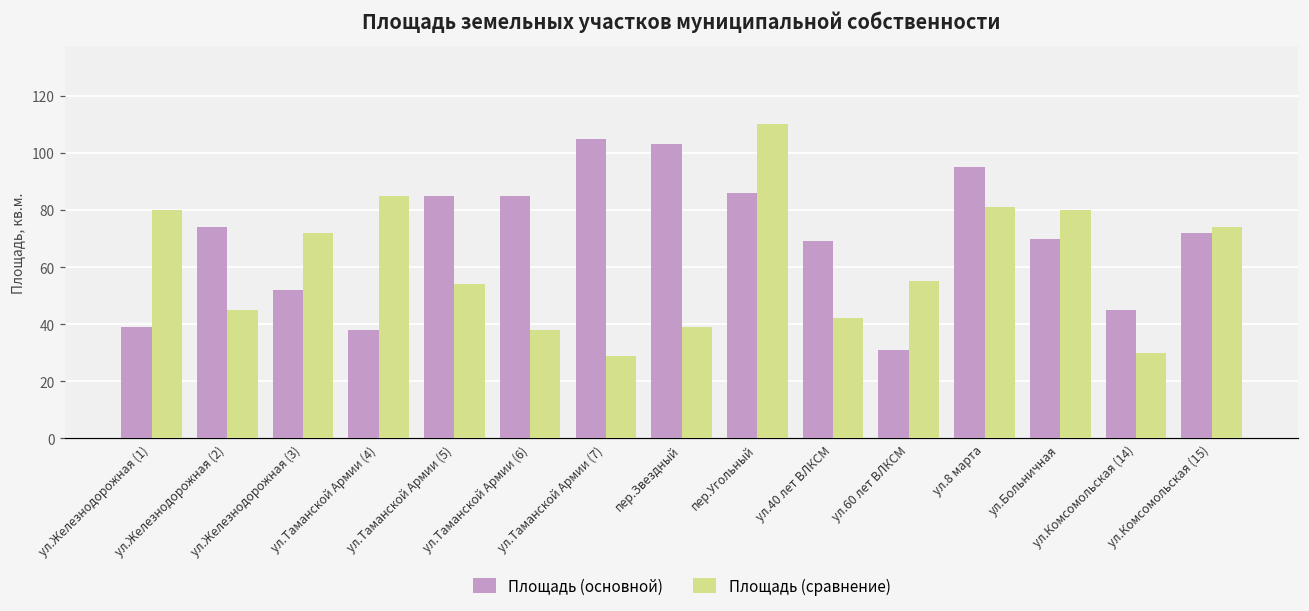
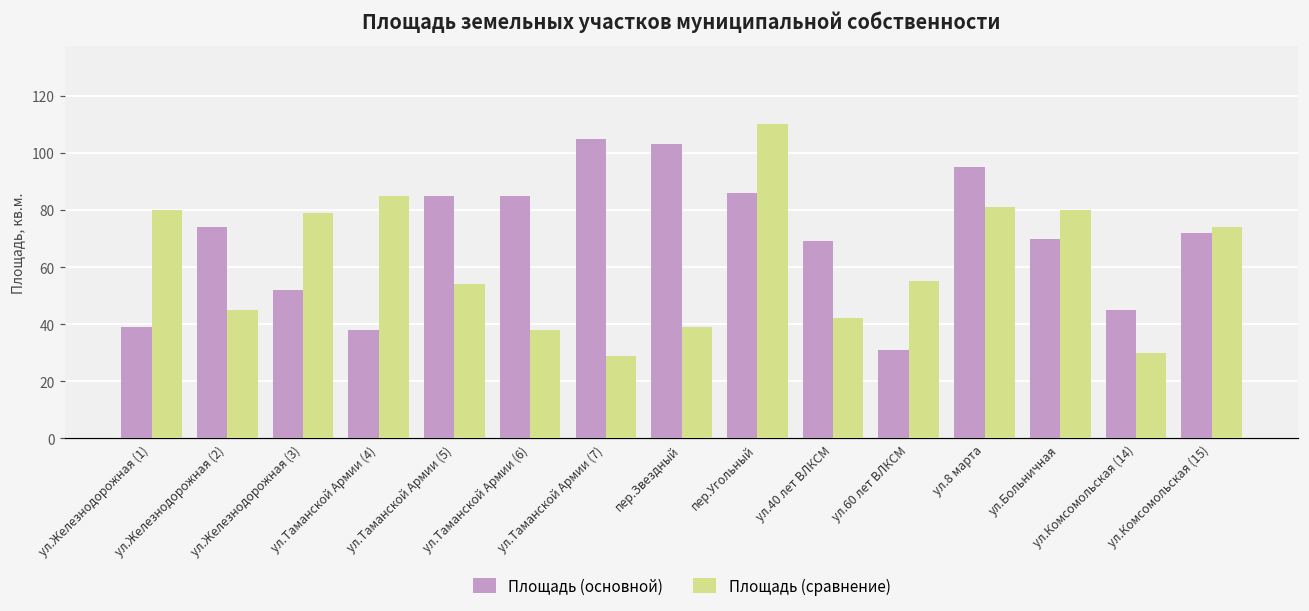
  {
    "Площадь (основной)": {
      "ул.Железнодорожная (1)": 39,
      "ул.Железнодорожная (2)": 74,
      "ул.Железнодорожная (3)": 52,
      "ул.Таманской Армии (4)": 38,
      "ул.Таманской Армии (5)": 85,
      "ул.Таманской Армии (6)": 85,
      "ул.Таманской Армии (7)": 105,
      "пер.Звездный": 103,
      "пер.Угольный": 86,
      "ул.40 лет ВЛКСМ": 69,
      "ул.60 лет ВЛКСМ": 31,
      "ул.8 марта": 95,
      "ул.Больничная": 70,
      "ул.Комсомольская (14)": 45,
      "ул.Комсомольская (15)": 72
    },
    "Площадь (сравнение)": {
      "ул.Железнодорожная (1)": 80,
      "ул.Железнодорожная (2)": 45,
-     "ул.Железнодорожная (3)": 72,
+     "ул.Железнодорожная (3)": 79,
      "ул.Таманской Армии (4)": 85,
      "ул.Таманской Армии (5)": 54,
      "ул.Таманской Армии (6)": 38,
      "ул.Таманской Армии (7)": 29,
      "пер.Звездный": 39,
      "пер.Угольный": 110,
      "ул.40 лет ВЛКСМ": 42,
      "ул.60 лет ВЛКСМ": 55,
      "ул.8 марта": 81,
      "ул.Больничная": 80,
      "ул.Комсомольская (14)": 30,
      "ул.Комсомольская (15)": 74
    }
  }
